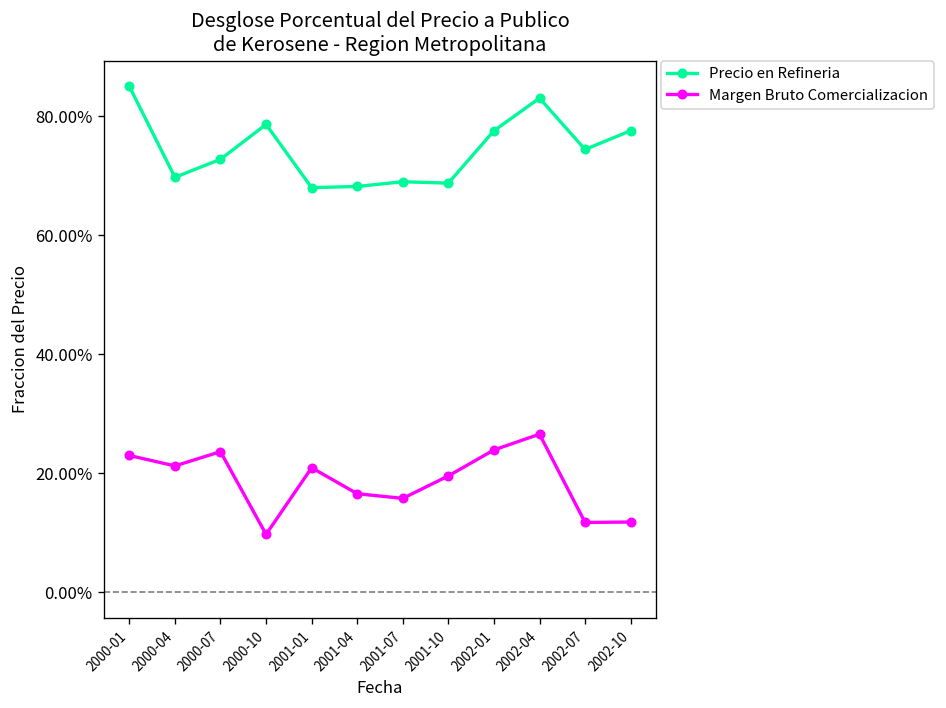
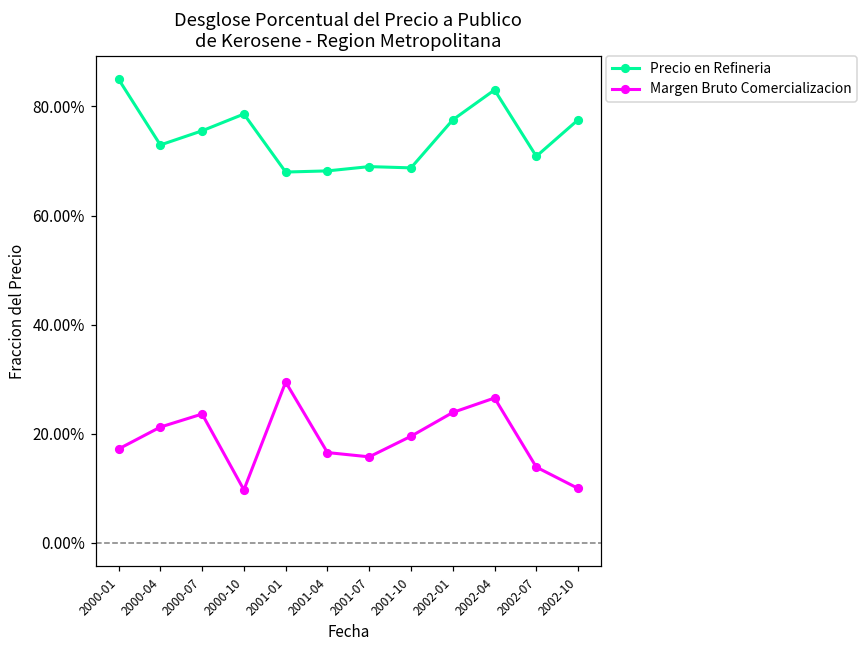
  {
    "Precio en Refineria": {
      "2000-01": "85%",
-     "2000-04": "70%",
-     "2000-07": "73%",
+     "2000-04": "73%",
+     "2000-07": "76%",
      "2000-10": "79%",
      "2001-01": "68%",
      "2001-04": "68%",
      "2001-07": "69%",
      "2001-10": "69%",
      "2002-01": "78%",
      "2002-04": "83%",
-     "2002-07": "74%",
+     "2002-07": "71%",
      "2002-10": "78%"
    },
    "Margen Bruto Comercializacion": {
-     "2000-01": "23%",
+     "2000-01": "17%",
      "2000-04": "21%",
      "2000-07": "24%",
      "2000-10": "10%",
-     "2001-01": "21%",
+     "2001-01": "29%",
      "2001-04": "17%",
      "2001-07": "16%",
      "2001-10": "20%",
      "2002-01": "24%",
      "2002-04": "27%",
-     "2002-07": "12%",
-     "2002-10": "12%"
+     "2002-07": "14%",
+     "2002-10": "10%"
    }
  }
